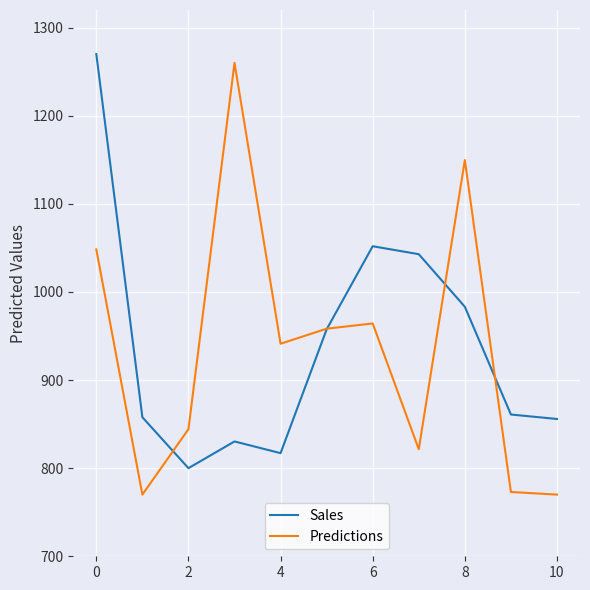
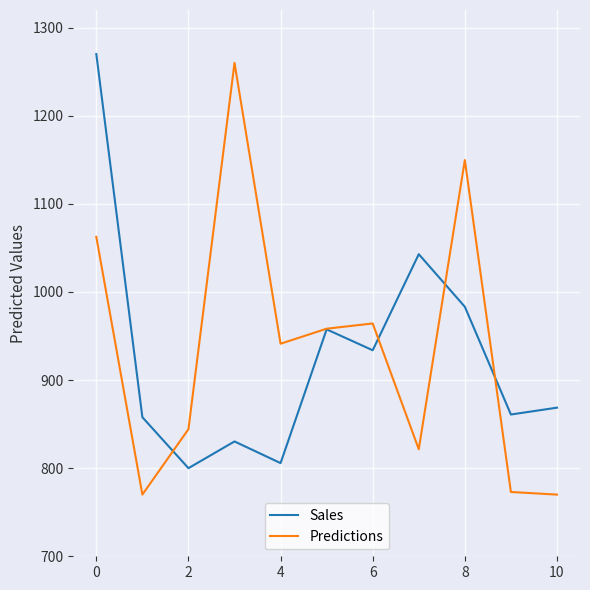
  {
    "Sales": {
      "0": 1270,
      "2": 800,
-     "4": 820,
-     "6": 1050,
+     "4": 810,
+     "6": 930,
      "8": 980,
-     "10": 860
+     "10": 870
    },
    "Predictions": {
-     "0": 1050,
+     "0": 1060,
      "2": 840,
      "4": 940,
      "6": 960,
      "8": 1150,
      "10": 770
    }
  }
